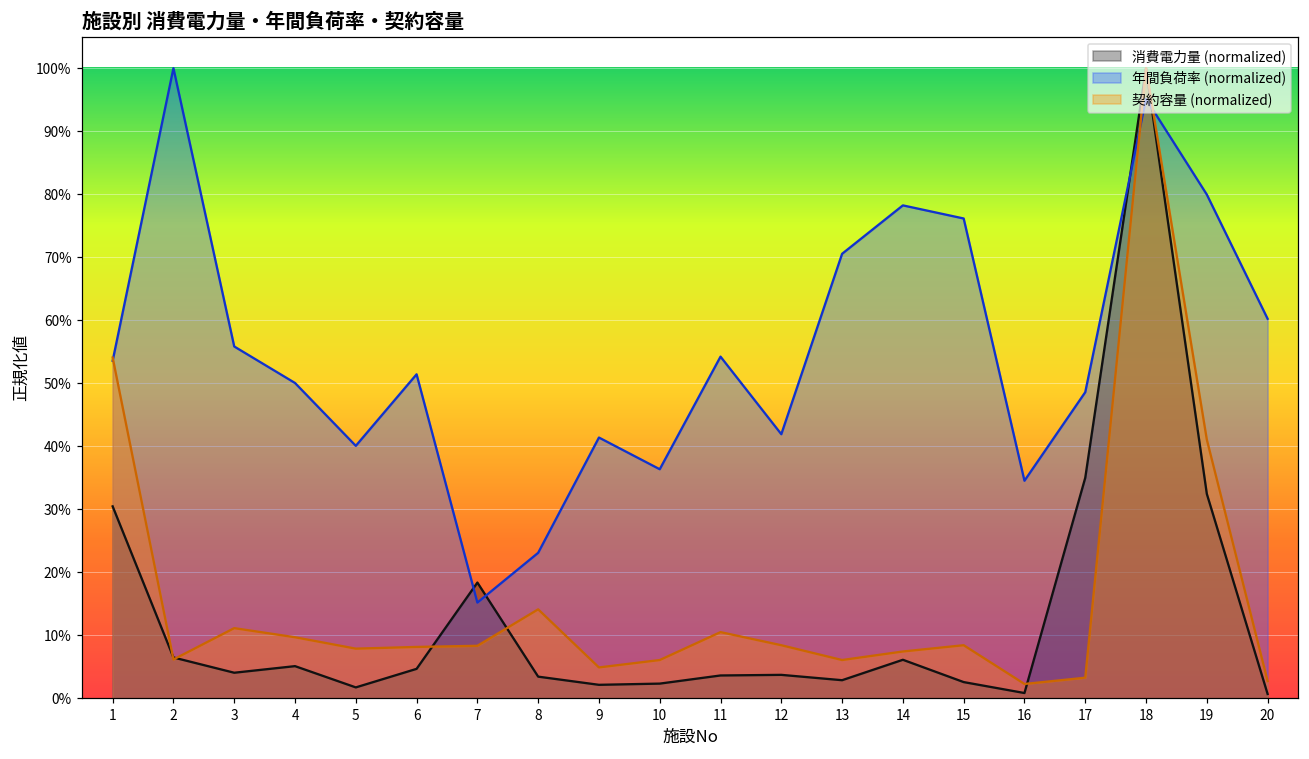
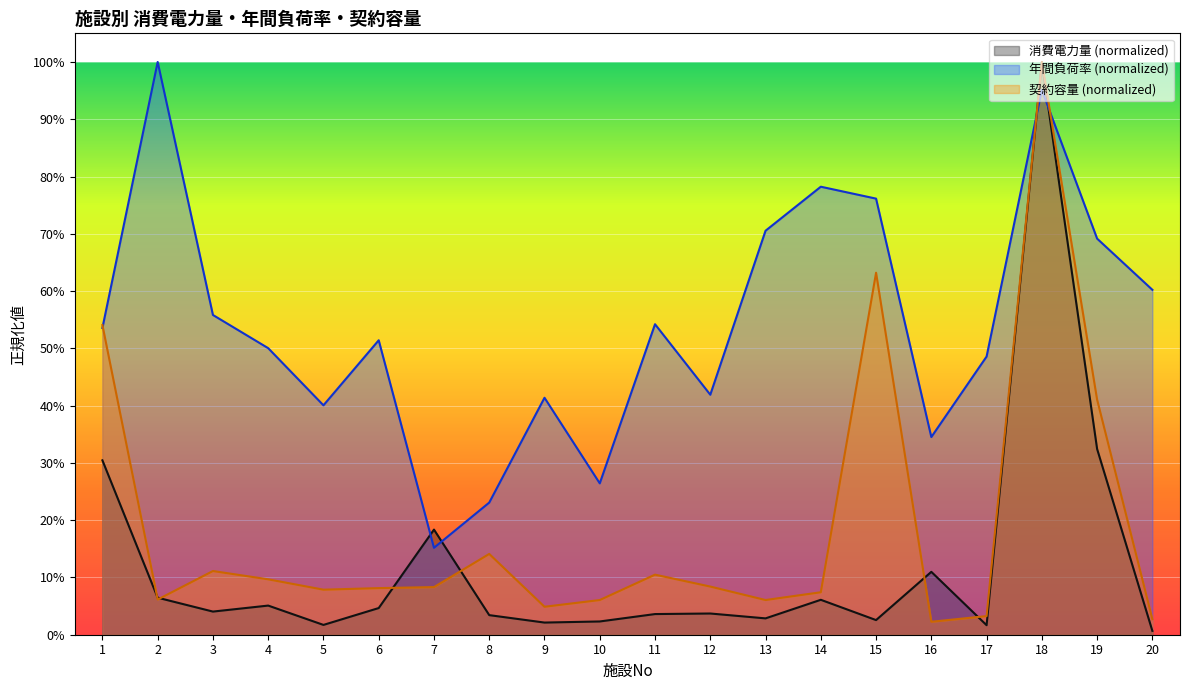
  {
    "消費電力量 (normalized)": {
      "1": "30%",
      "3": "4%",
      "4": "5%",
      "5": "2%",
      "6": "5%",
      "7": "18%",
      "8": "3%",
      "9": "2%",
      "10": "2%",
      "11": "4%",
      "12": "4%",
      "13": "3%",
      "14": "6%",
      "15": "3%",
-     "16": "1%",
-     "17": "35%",
+     "16": "11%",
+     "17": "2%",
      "19": "32%",
      "20": "1%"
    },
    "年間負荷率 (normalized)": {
      "1": "54%",
      "2": "100%",
      "3": "56%",
      "4": "50%",
      "5": "40%",
      "6": "51%",
      "7": "15%",
      "8": "23%",
      "9": "41%",
-     "10": "36%",
+     "10": "26%",
      "11": "54%",
      "12": "42%",
      "13": "71%",
      "14": "78%",
      "15": "76%",
      "16": "35%",
      "17": "49%",
-     "19": "80%",
+     "19": "69%",
      "20": "60%"
    },
    "契約容量 (normalized)": {
      "1": "54%",
      "3": "11%",
      "4": "10%",
      "5": "8%",
      "6": "8%",
      "7": "8%",
      "8": "14%",
      "9": "5%",
      "10": "6%",
      "11": "10%",
      "12": "8%",
      "13": "6%",
      "14": "7%",
-     "15": "8%",
+     "15": "63%",
      "16": "2%",
      "17": "3%",
      "19": "41%",
      "20": "3%"
    }
  }
